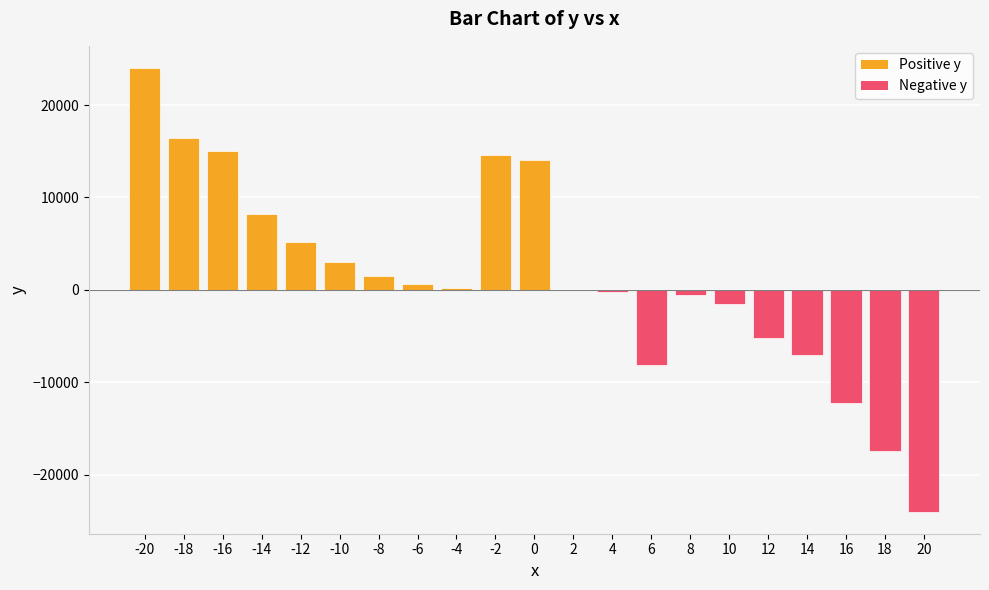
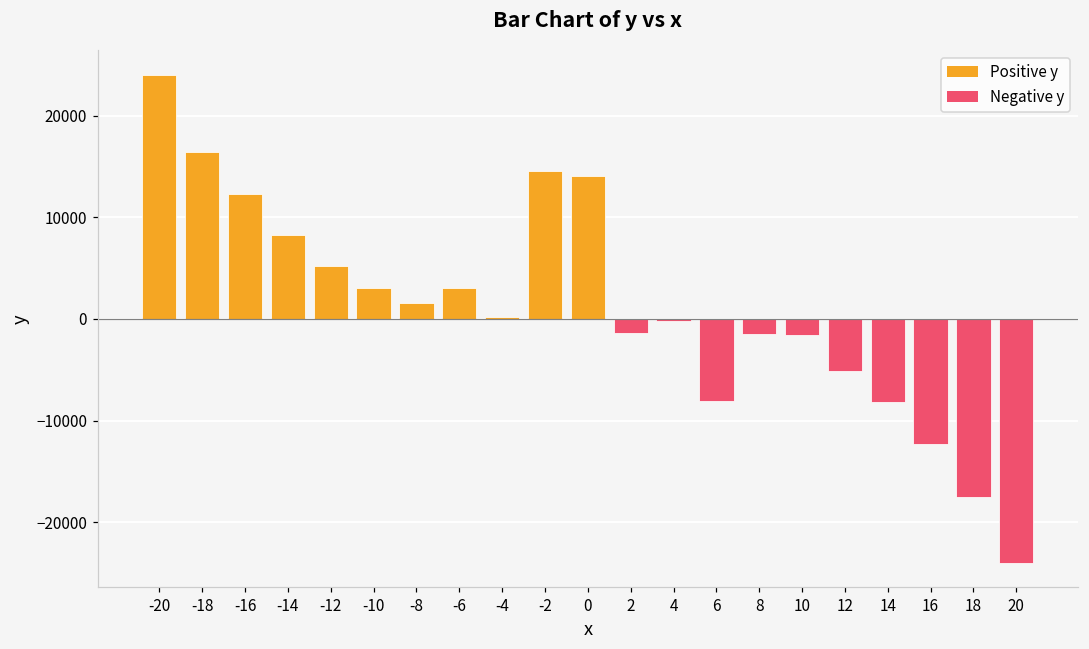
  {
    "-20": 24000,
    "-18": 16000,
-   "-16": 15000,
+   "-16": 12000,
    "-14": 8000,
    "-12": 5000,
    "-10": 3000,
    "-8": 2000,
-   "-6": 1000,
+   "-6": 3000,
    "-2": 15000,
    "0": 14000,
-   "2": 0,
+   "2": -1000,
    "6": -8000,
-   "8": -1000,
+   "8": -2000,
    "10": -2000,
    "12": -5000,
-   "14": -7000,
+   "14": -8000,
    "16": -12000,
    "18": -17000,
    "20": -24000
  }
